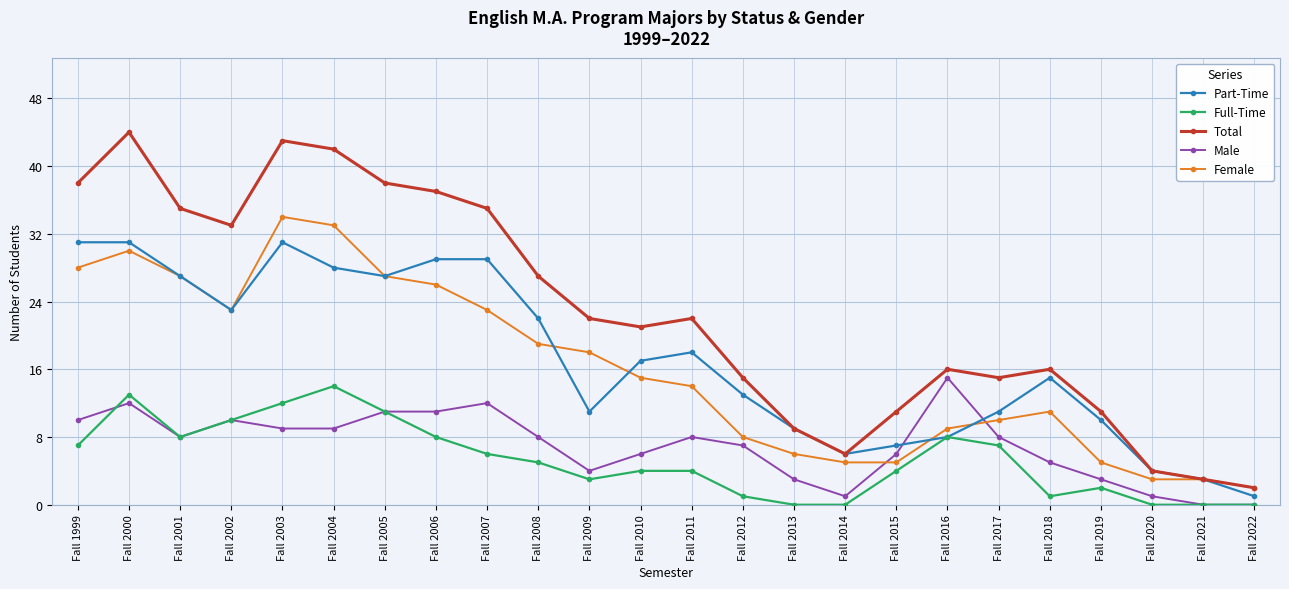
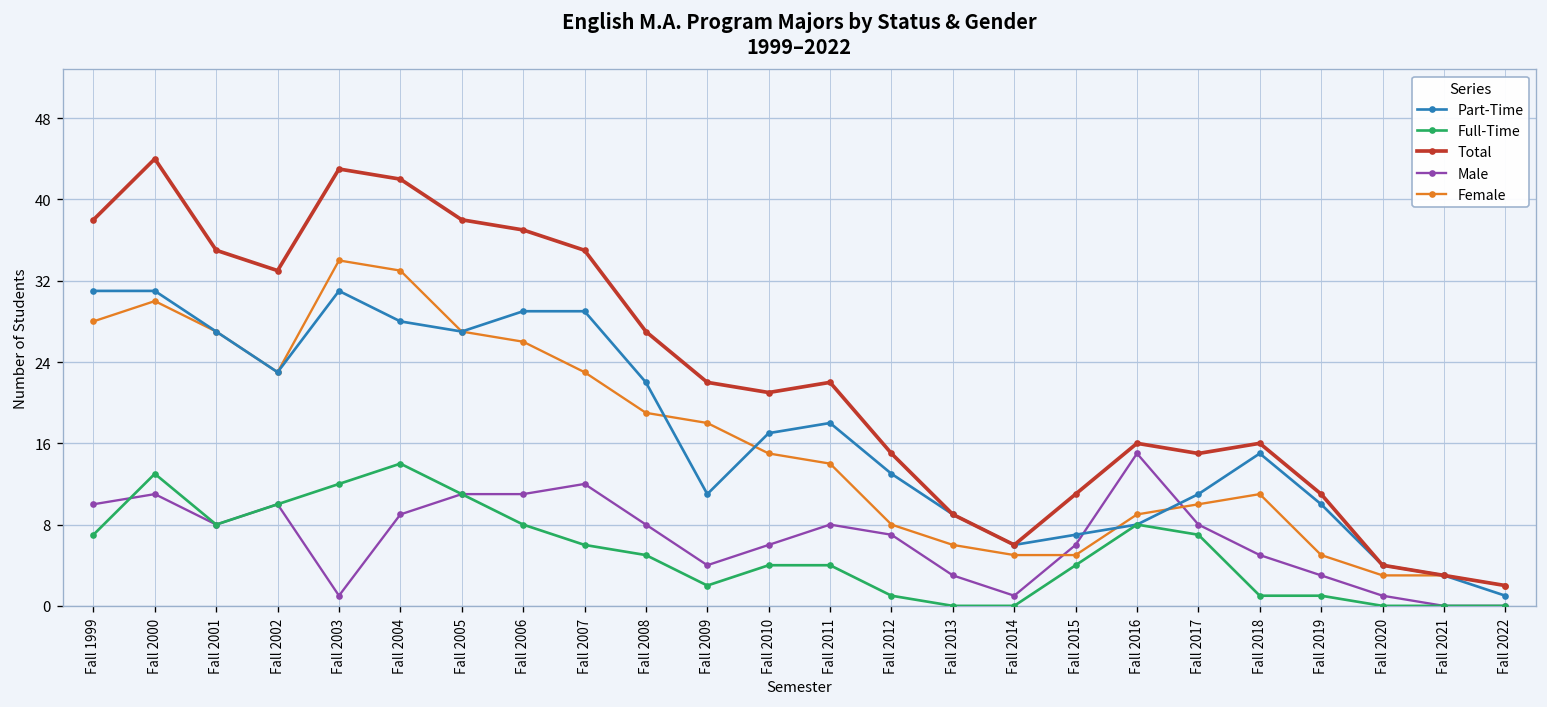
  {
    "Part-Time": {
      "Fall 1999": 31,
      "Fall 2000": 31,
      "Fall 2003": 31,
      "Fall 2004": 28,
      "Fall 2006": 29,
      "Fall 2007": 29,
      "Fall 2008": 22,
      "Fall 2009": 11,
      "Fall 2010": 17,
      "Fall 2011": 18,
      "Fall 2012": 13,
      "Fall 2015": 7,
      "Fall 2017": 11,
      "Fall 2018": 15,
      "Fall 2019": 10,
      "Fall 2022": 1
    },
    "Full-Time": {
      "Fall 1999": 7,
      "Fall 2000": 13,
      "Fall 2003": 12,
      "Fall 2004": 14,
      "Fall 2006": 8,
      "Fall 2007": 6,
      "Fall 2008": 5,
-     "Fall 2009": 3,
+     "Fall 2009": 2,
      "Fall 2010": 4,
      "Fall 2011": 4,
      "Fall 2012": 1,
      "Fall 2013": 0,
      "Fall 2014": 0,
      "Fall 2015": 4,
      "Fall 2017": 7,
      "Fall 2018": 1,
-     "Fall 2019": 2,
+     "Fall 2019": 1,
      "Fall 2020": 0
    },
    "Total": {
      "Fall 1999": 38,
      "Fall 2000": 44,
      "Fall 2001": 35,
      "Fall 2002": 33,
      "Fall 2003": 43,
      "Fall 2004": 42,
      "Fall 2005": 38,
      "Fall 2006": 37,
      "Fall 2007": 35,
      "Fall 2008": 27,
      "Fall 2009": 22,
      "Fall 2010": 21,
      "Fall 2011": 22,
      "Fall 2012": 15,
      "Fall 2015": 11,
      "Fall 2016": 16,
      "Fall 2017": 15,
      "Fall 2018": 16,
      "Fall 2019": 11
    },
    "Male": {
      "Fall 1999": 10,
-     "Fall 2000": 12,
-     "Fall 2003": 9,
+     "Fall 2000": 11,
+     "Fall 2003": 1,
      "Fall 2004": 9,
      "Fall 2006": 11,
      "Fall 2007": 12,
      "Fall 2008": 8,
      "Fall 2009": 4,
      "Fall 2010": 6,
      "Fall 2011": 8,
      "Fall 2012": 7,
      "Fall 2013": 3,
      "Fall 2014": 1,
      "Fall 2015": 6,
      "Fall 2016": 15,
      "Fall 2017": 8,
      "Fall 2018": 5,
      "Fall 2019": 3,
      "Fall 2020": 1
    },
    "Female": {
      "Fall 1999": 28,
      "Fall 2000": 30,
      "Fall 2003": 34,
      "Fall 2004": 33,
      "Fall 2006": 26,
      "Fall 2007": 23,
      "Fall 2008": 19,
      "Fall 2009": 18,
      "Fall 2010": 15,
      "Fall 2011": 14,
      "Fall 2012": 8,
      "Fall 2013": 6,
      "Fall 2014": 5,
      "Fall 2015": 5,
      "Fall 2016": 9,
      "Fall 2017": 10,
      "Fall 2018": 11,
      "Fall 2019": 5,
      "Fall 2020": 3
    }
  }
